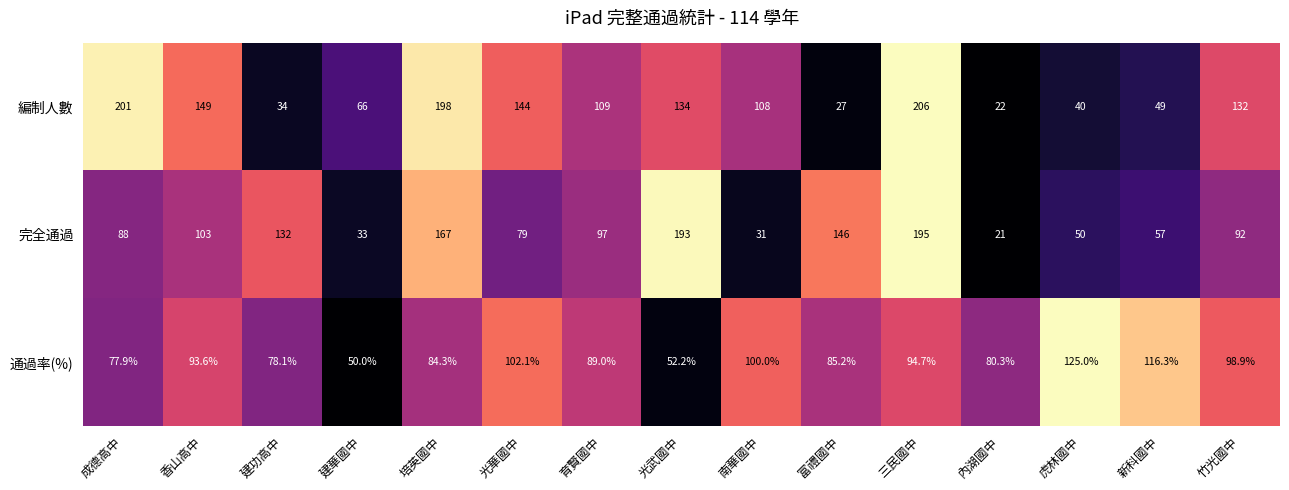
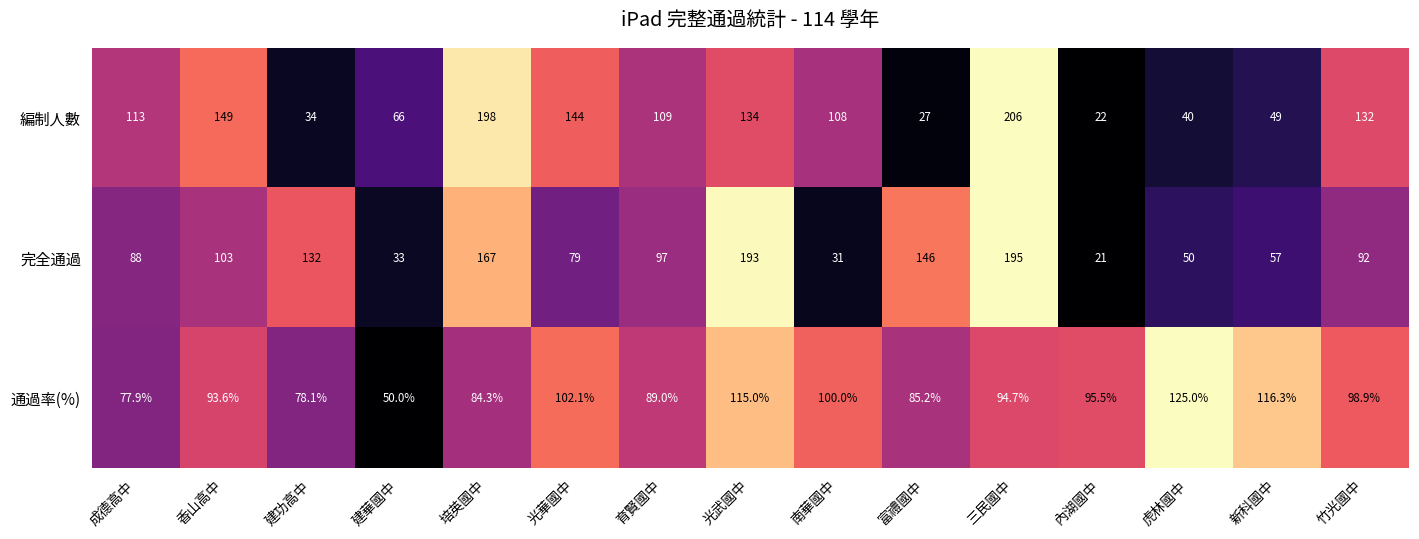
  {
    "編制人數": {
-     "成德高中": "201",
+     "成德高中": "113",
      "香山高中": "149",
      "建功高中": "34",
      "建華國中": "66",
      "培英國中": "198",
      "光華國中": "144",
      "育賢國中": "109",
      "光武國中": "134",
      "南華國中": "108",
      "富禮國中": "27",
      "三民國中": "206",
      "內湖國中": "22",
      "虎林國中": "40",
      "新科國中": "49",
      "竹光國中": "132"
    },
    "完全通過": {
      "成德高中": "88",
      "香山高中": "103",
      "建功高中": "132",
      "建華國中": "33",
      "培英國中": "167",
      "光華國中": "79",
      "育賢國中": "97",
      "光武國中": "193",
      "南華國中": "31",
      "富禮國中": "146",
      "三民國中": "195",
      "內湖國中": "21",
      "虎林國中": "50",
      "新科國中": "57",
      "竹光國中": "92"
    },
    "通過率(%)": {
      "成德高中": "77.9%",
      "香山高中": "93.6%",
      "建功高中": "78.1%",
      "建華國中": "50.0%",
      "培英國中": "84.3%",
      "光華國中": "102.1%",
      "育賢國中": "89.0%",
-     "光武國中": "52.2%",
+     "光武國中": "115.0%",
      "南華國中": "100.0%",
      "富禮國中": "85.2%",
      "三民國中": "94.7%",
-     "內湖國中": "80.3%",
+     "內湖國中": "95.5%",
      "虎林國中": "125.0%",
      "新科國中": "116.3%",
      "竹光國中": "98.9%"
    }
  }
